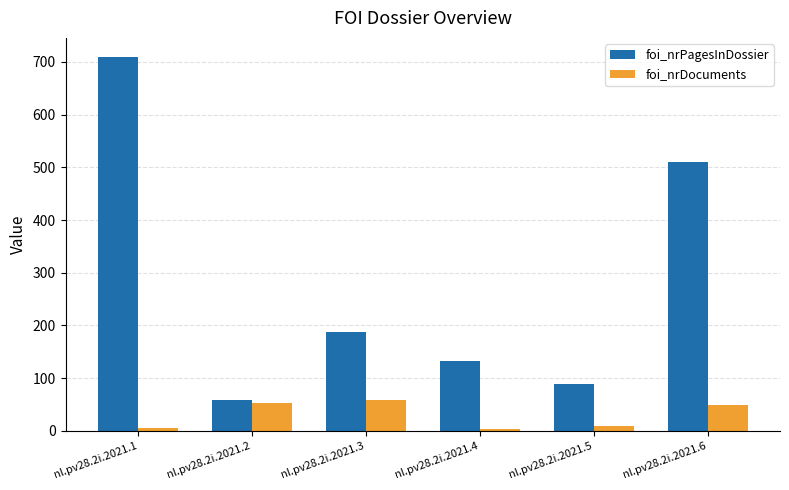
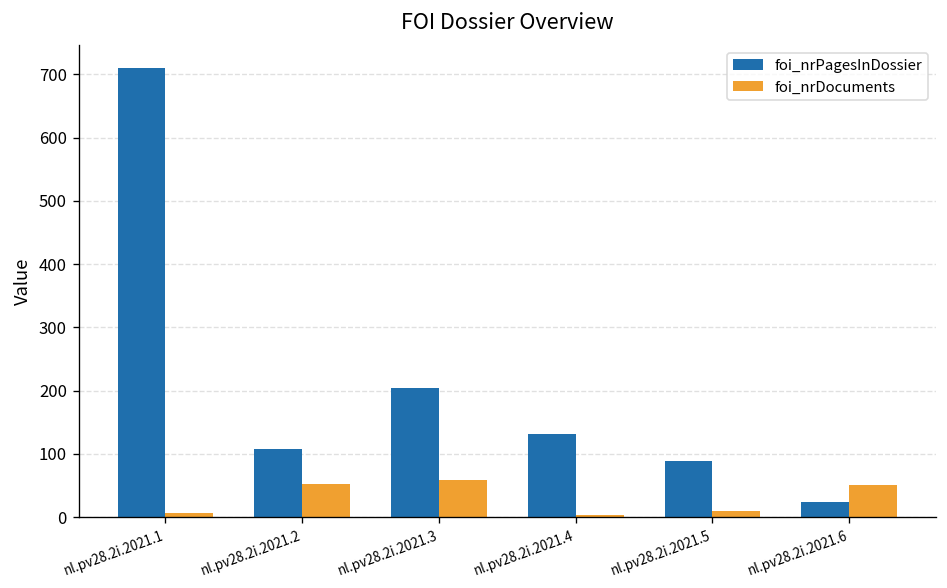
  {
    "foi_nrPagesInDossier": {
      "nl.pv28.2i.2021.1": 710,
-     "nl.pv28.2i.2021.2": 60,
-     "nl.pv28.2i.2021.3": 190,
+     "nl.pv28.2i.2021.2": 110,
+     "nl.pv28.2i.2021.3": 200,
      "nl.pv28.2i.2021.4": 130,
      "nl.pv28.2i.2021.5": 90,
-     "nl.pv28.2i.2021.6": 510
+     "nl.pv28.2i.2021.6": 20
    },
    "foi_nrDocuments": {
      "nl.pv28.2i.2021.1": 10,
      "nl.pv28.2i.2021.2": 50,
      "nl.pv28.2i.2021.3": 60,
      "nl.pv28.2i.2021.5": 10,
      "nl.pv28.2i.2021.6": 50
    }
  }
